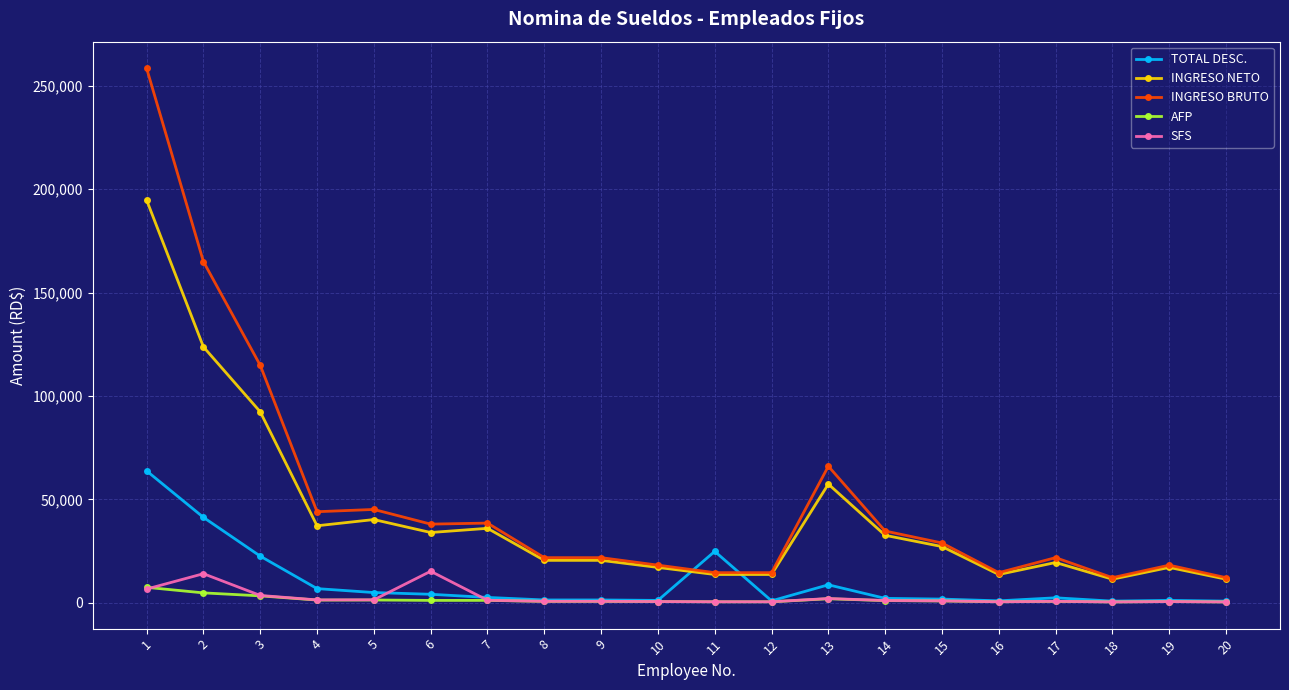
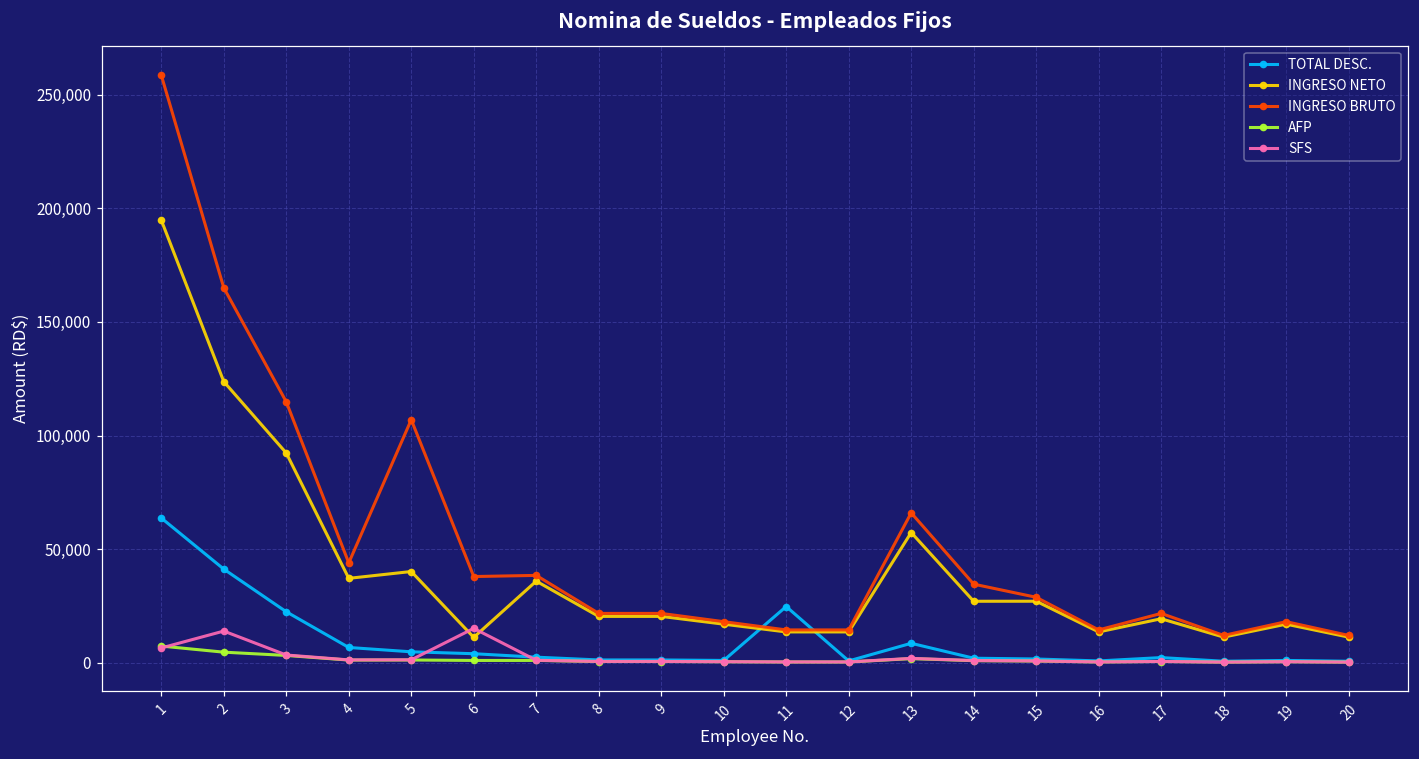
  {
    "TOTAL DESC.": {
      "1": "64,000",
      "2": "41,000",
      "3": "23,000",
      "4": "7,000",
      "5": "5,000",
      "6": "4,000",
      "7": "3,000",
      "11": "25,000",
      "13": "9,000",
      "17": "2,000"
    },
    "INGRESO NETO": {
      "1": "195,000",
      "2": "124,000",
      "3": "92,000",
      "4": "37,000",
      "5": "40,000",
-     "6": "34,000",
+     "6": "11,000",
      "7": "36,000",
      "8": "20,000",
      "9": "20,000",
      "13": "57,000",
-     "14": "33,000",
+     "14": "27,000",
      "15": "27,000",
      "17": "19,000"
    },
    "INGRESO BRUTO": {
      "1": "259,000",
      "2": "165,000",
      "3": "115,000",
      "4": "44,000",
-     "5": "45,000",
+     "5": "107,000",
      "6": "38,000",
      "7": "39,000",
      "8": "22,000",
      "9": "22,000",
      "13": "66,000",
      "14": "35,000",
      "15": "29,000",
      "17": "22,000"
    },
    "AFP": {
      "2": "5,000",
      "6": "1,000"
    },
    "SFS": {
      "2": "14,000",
      "6": "15,000"
    }
  }
